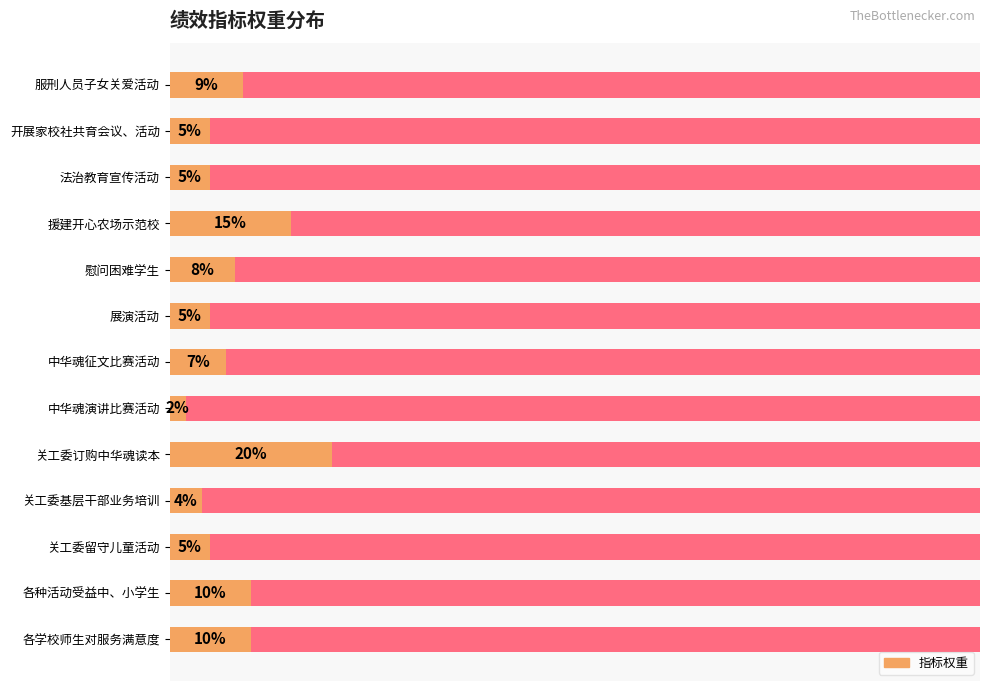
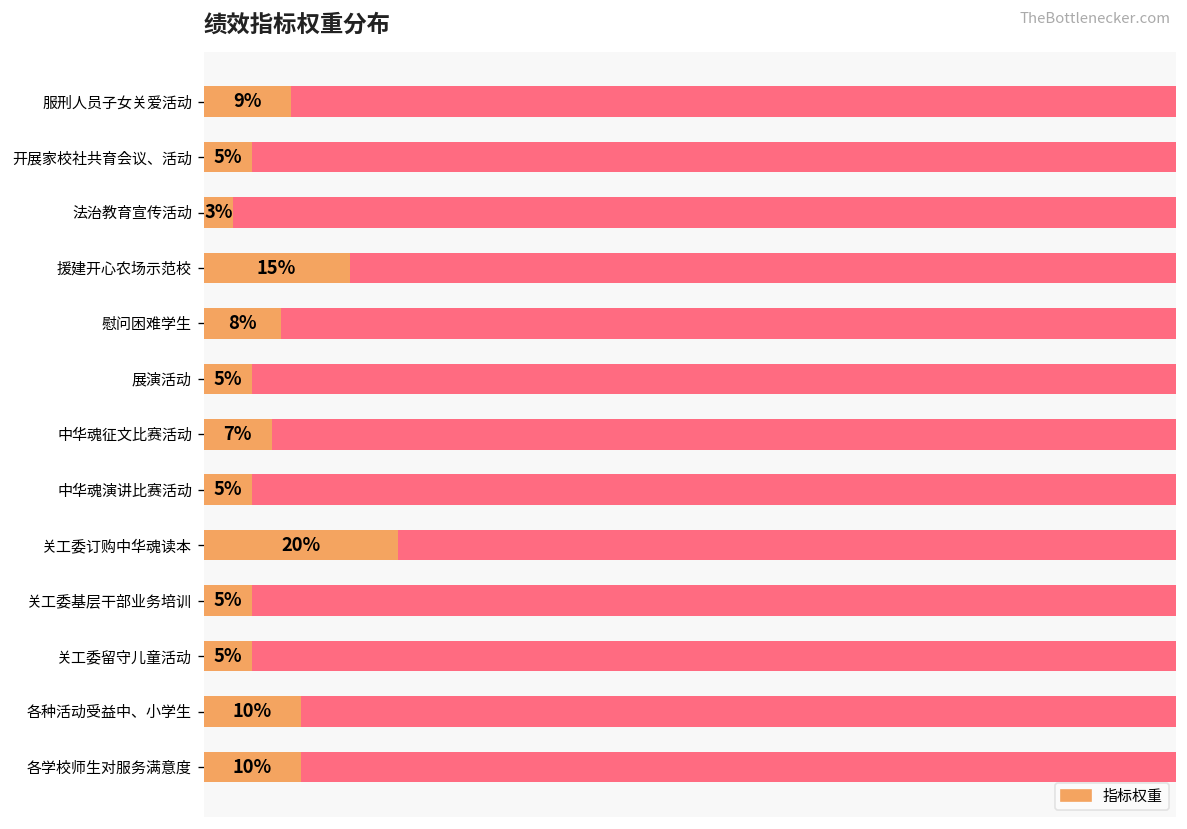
  {
    "指标权重": {
-     "法治教育宣传活动": "5%",
-     "中华魂演讲比赛活动": "2%",
-     "关工委基层干部业务培训": "4%"
+     "法治教育宣传活动": "3%",
+     "中华魂演讲比赛活动": "5%",
+     "关工委基层干部业务培训": "5%"
    }
  }
